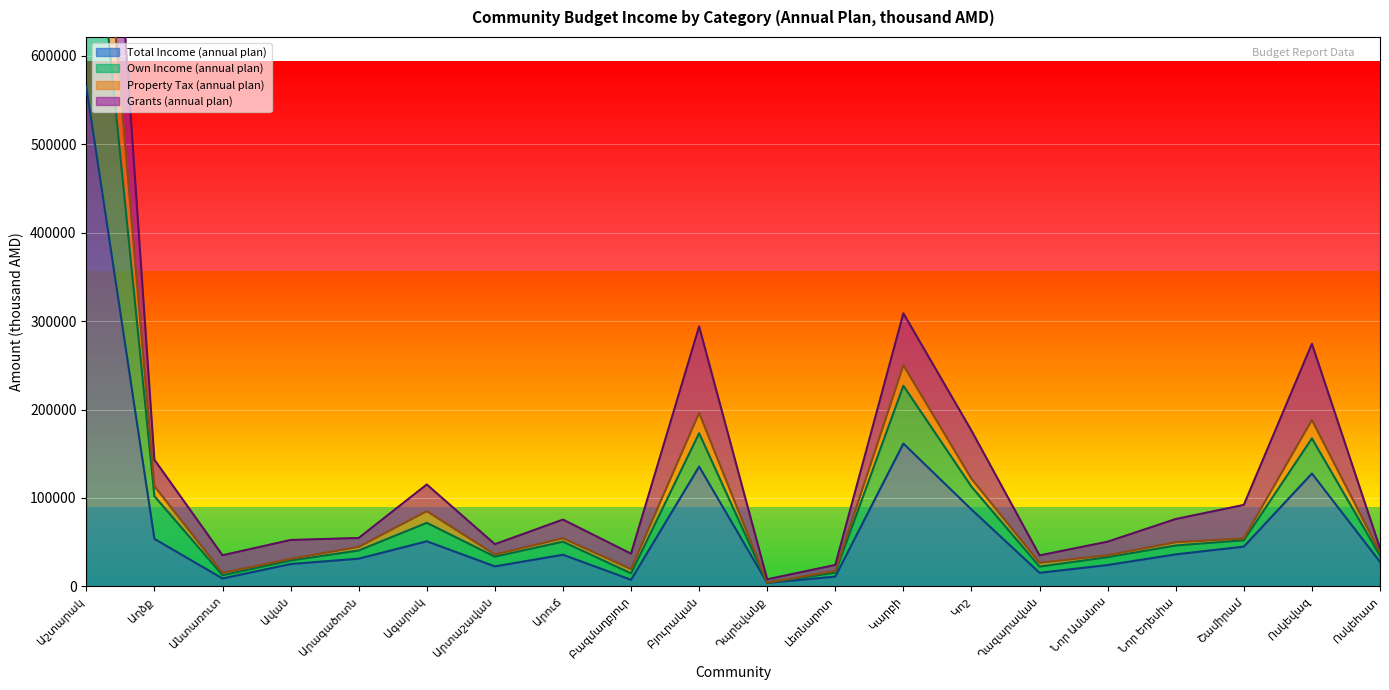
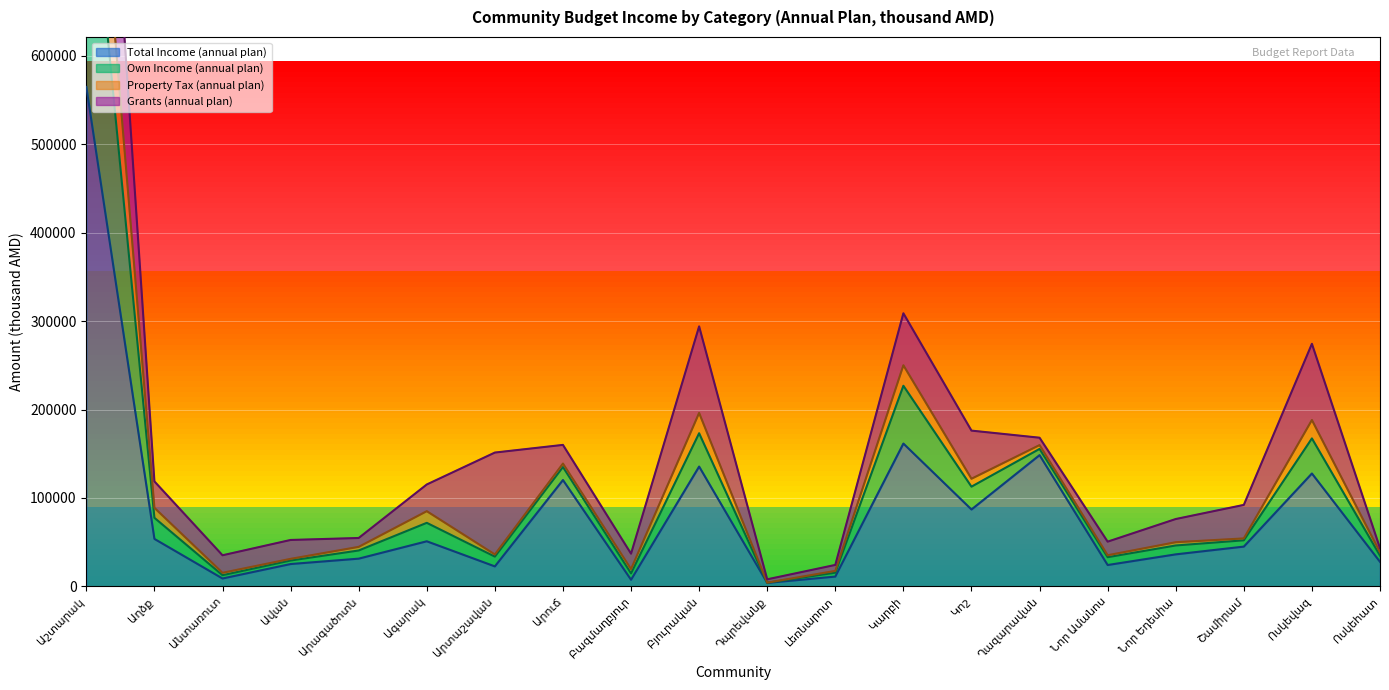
  {
    "Total Income (annual plan)": {
      "Աշտարակ": 560000,
      "Աղձք": 50000,
      "Անտառուտ": 10000,
      "Ավան": 30000,
      "Արագածոտն": 30000,
      "Ագարակ": 50000,
      "Արտաշավան": 20000,
-     "Արուճ": 40000,
+     "Արուճ": 120000,
      "Բազմաղբյուր": 10000,
      "Բյուրական": 140000,
      "Լեռնարոտ": 10000,
      "Կարբի": 160000,
      "Կոշ": 90000,
-     "Ղազարավան": 20000,
+     "Ղազարավան": 150000,
      "Նոր Ամանոս": 20000,
      "Նոր Եդեսիա": 40000,
      "Շամիրամ": 50000,
      "Ոսկեվազ": 130000,
      "Ոսկեհատ": 30000
    },
    "Own Income (annual plan)": {
-     "Աղձք": 50000,
+     "Աղձք": 20000,
      "Արագածոտն": 10000,
      "Ագարակ": 20000,
      "Արուճ": 10000,
      "Բազմաղբյուր": 10000,
      "Բյուրական": 40000,
      "Կարբի": 70000,
      "Կոշ": 30000,
      "Ղազարավան": 10000,
      "Նոր Եդեսիա": 10000,
      "Ոսկեվազ": 40000,
      "Ոսկեհատ": 10000
    },
    "Property Tax (annual plan)": {
      "Աղձք": 10000,
      "Արագածոտն": 0,
      "Ագարակ": 10000,
      "Արուճ": 0,
      "Բազմաղբյուր": 0,
      "Բյուրական": 20000,
      "Կարբի": 20000,
      "Կոշ": 10000,
      "Ղազարավան": 0,
      "Նոր Եդեսիա": 0,
      "Ոսկեվազ": 20000,
      "Ոսկեհատ": 0
    },
    "Grants (annual plan)": {
      "Աղձք": 30000,
      "Անտառուտ": 20000,
      "Ավան": 20000,
      "Արագածոտն": 10000,
      "Ագարակ": 30000,
-     "Արտաշավան": 10000,
+     "Արտաշավան": 120000,
      "Արուճ": 20000,
      "Բազմաղբյուր": 20000,
      "Բյուրական": 100000,
      "Դպրեվանք": 0,
      "Լեռնարոտ": 10000,
      "Կարբի": 60000,
      "Կոշ": 50000,
      "Ղազարավան": 10000,
      "Նոր Ամանոս": 20000,
      "Նոր Եդեսիա": 30000,
      "Շամիրամ": 40000,
      "Ոսկեվազ": 90000,
      "Ոսկեհատ": 0
    }
  }
